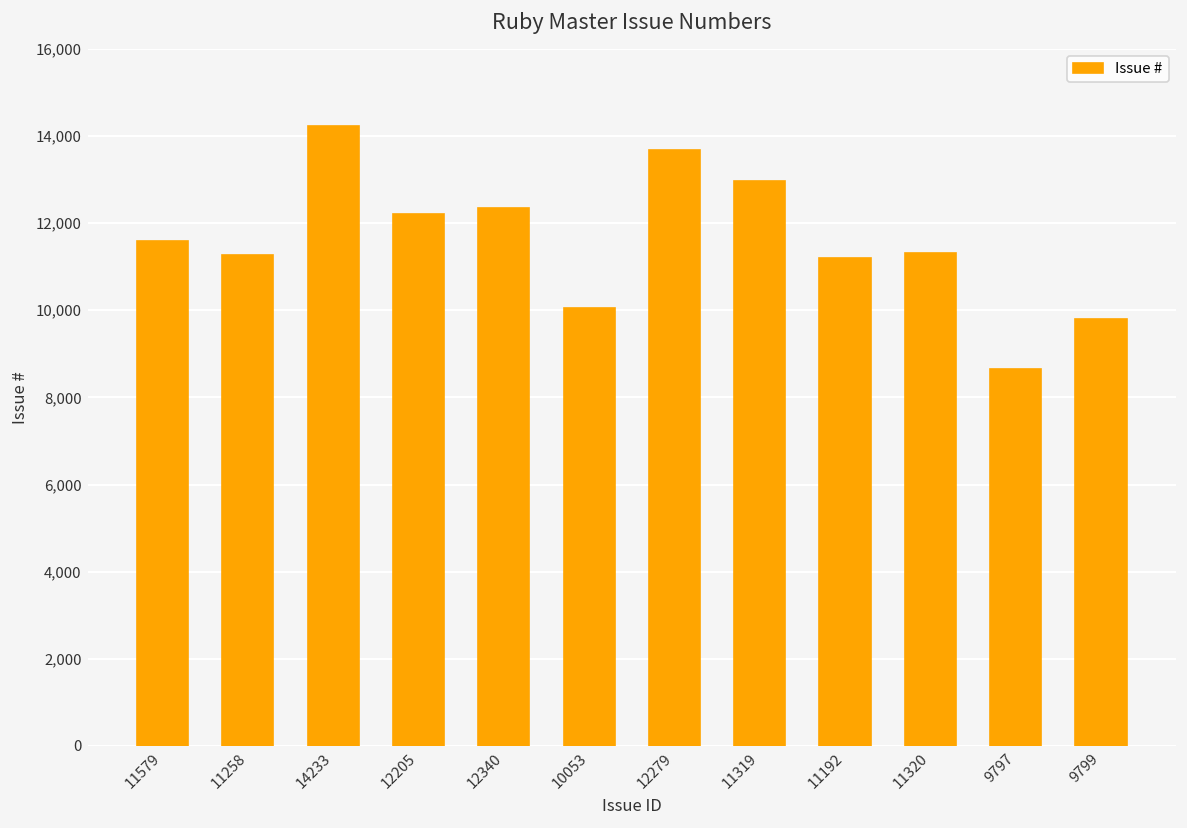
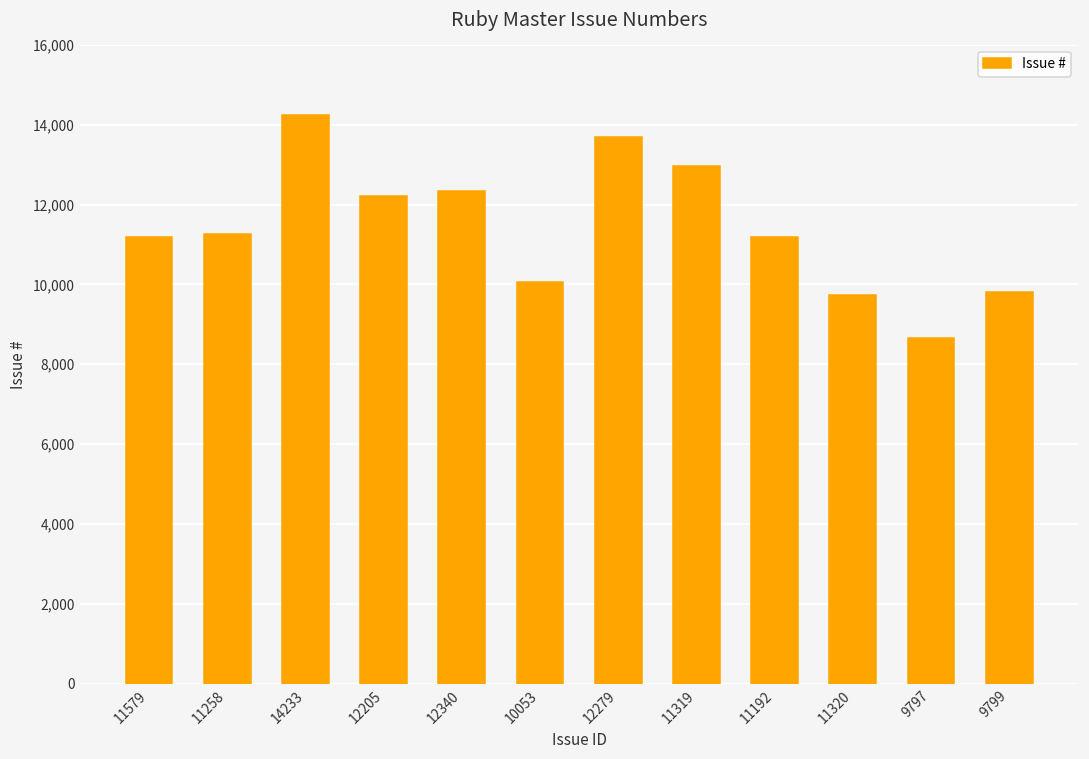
  {
-   "11579": "11,600",
+   "11579": "11,200",
    "11258": "11,300",
    "14233": "14,200",
    "12205": "12,200",
    "12340": "12,300",
    "10053": "10,100",
    "12279": "13,700",
    "11319": "13,000",
    "11192": "11,200",
-   "11320": "11,300",
+   "11320": "9,700",
    "9797": "8,700",
    "9799": "9,800"
  }
